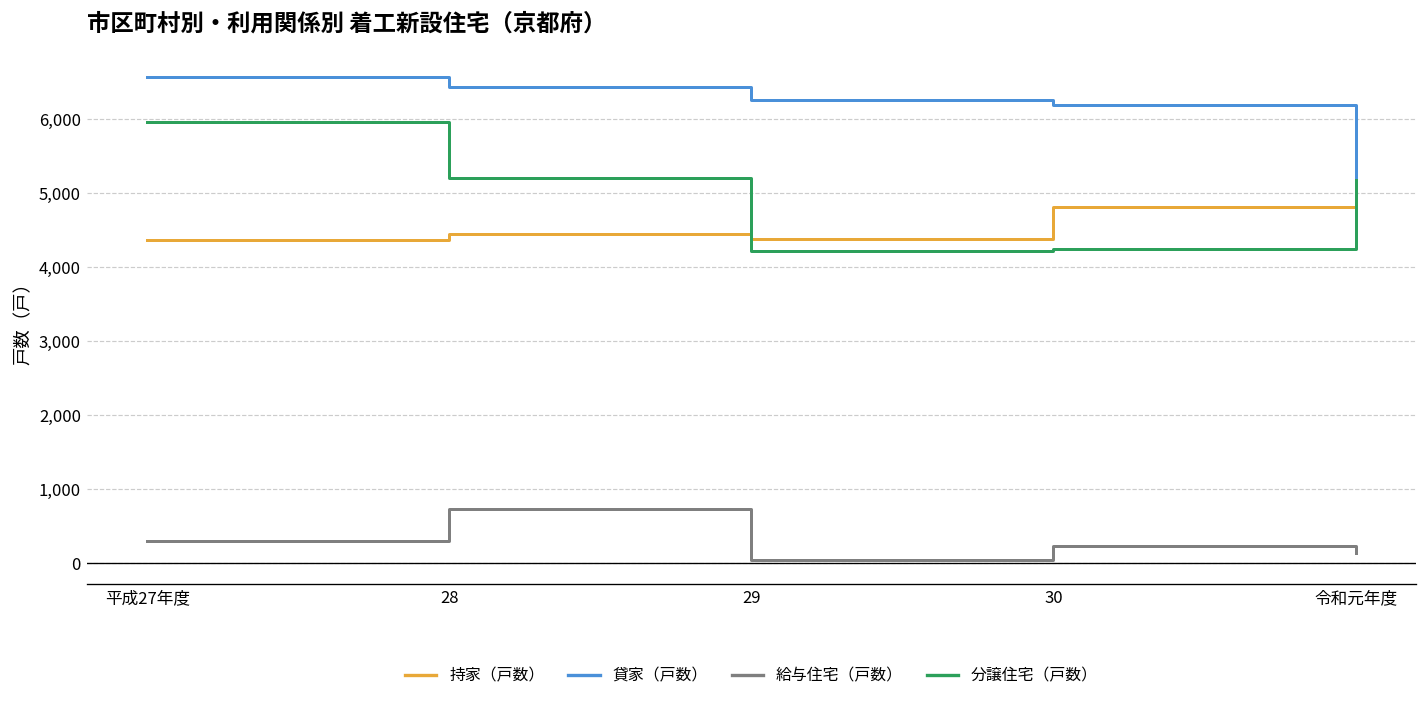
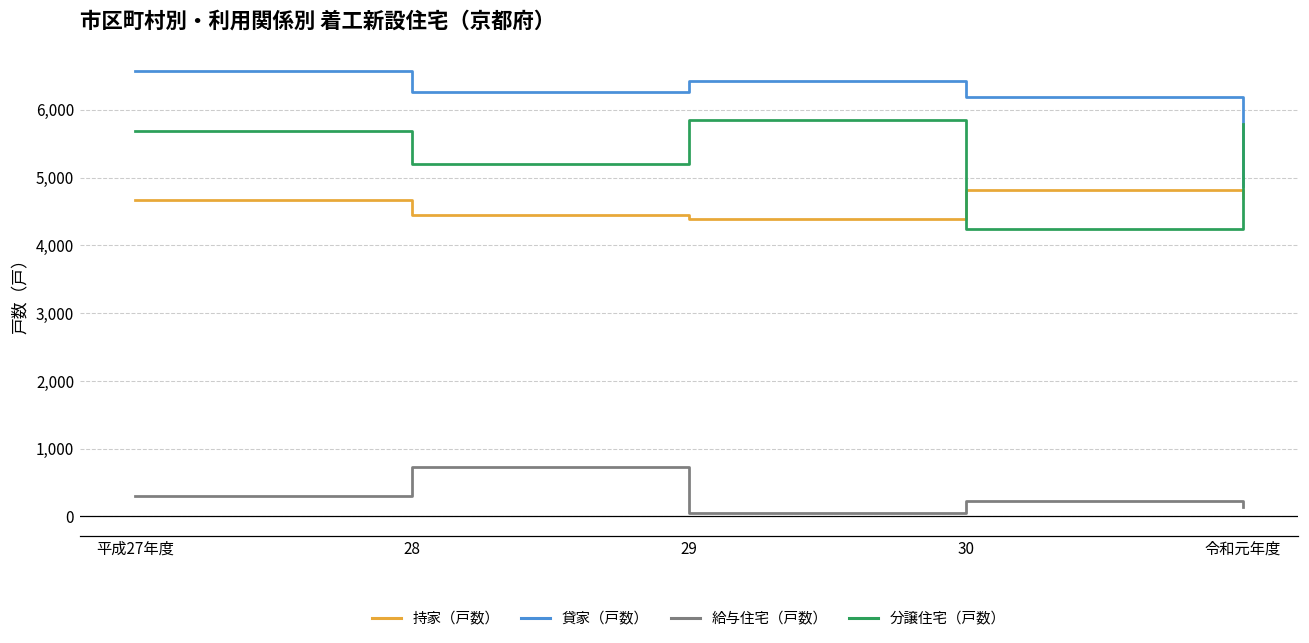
  {
    "持家（戸数）": {
-     "平成27年度": "4,400",
+     "平成27年度": "4,700",
      "28": "4,500",
      "29": "4,400",
      "30": "4,800",
-     "令和元年度": "4,400"
+     "令和元年度": "4,700"
    },
    "貸家（戸数）": {
      "平成27年度": "6,600",
-     "28": "6,400",
-     "29": "6,300",
+     "28": "6,300",
+     "29": "6,400",
      "30": "6,200",
      "令和元年度": "4,900"
    },
    "給与住宅（戸数）": {
      "平成27年度": "300",
      "28": "700",
      "29": "0",
      "30": "200",
      "令和元年度": "100"
    },
    "分譲住宅（戸数）": {
-     "平成27年度": "6,000",
+     "平成27年度": "5,700",
      "28": "5,200",
-     "29": "4,200",
+     "29": "5,800",
      "30": "4,200",
-     "令和元年度": "5,200"
+     "令和元年度": "5,800"
    }
  }
